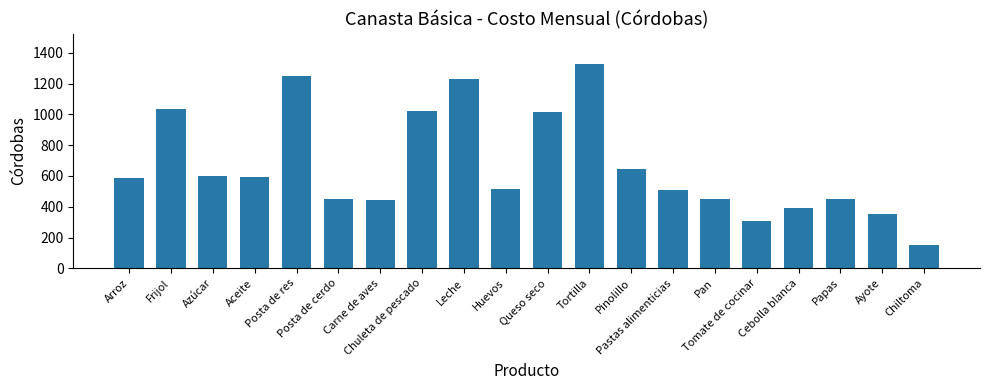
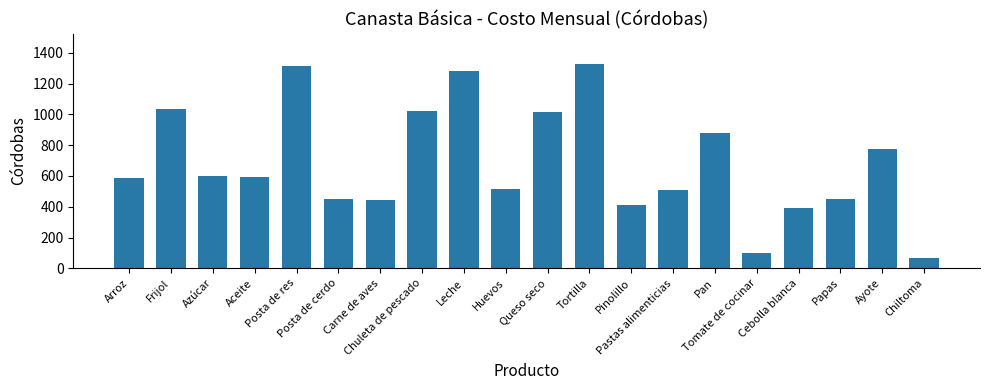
  {
    "Arroz": 590,
    "Frijol": 1040,
    "Azúcar": 600,
    "Aceite": 590,
-   "Posta de res": 1250,
+   "Posta de res": 1320,
    "Posta de cerdo": 450,
    "Carne de aves": 450,
    "Chuleta de pescado": 1020,
-   "Leche": 1230,
+   "Leche": 1280,
    "Huevos": 520,
    "Queso seco": 1020,
    "Tortilla": 1330,
-   "Pinolillo": 650,
+   "Pinolillo": 410,
    "Pastas alimenticias": 510,
-   "Pan": 450,
-   "Tomate de cocinar": 310,
+   "Pan": 880,
+   "Tomate de cocinar": 100,
    "Cebolla blanca": 390,
    "Papas": 450,
-   "Ayote": 350,
-   "Chiltoma": 150
+   "Ayote": 780,
+   "Chiltoma": 70
  }
